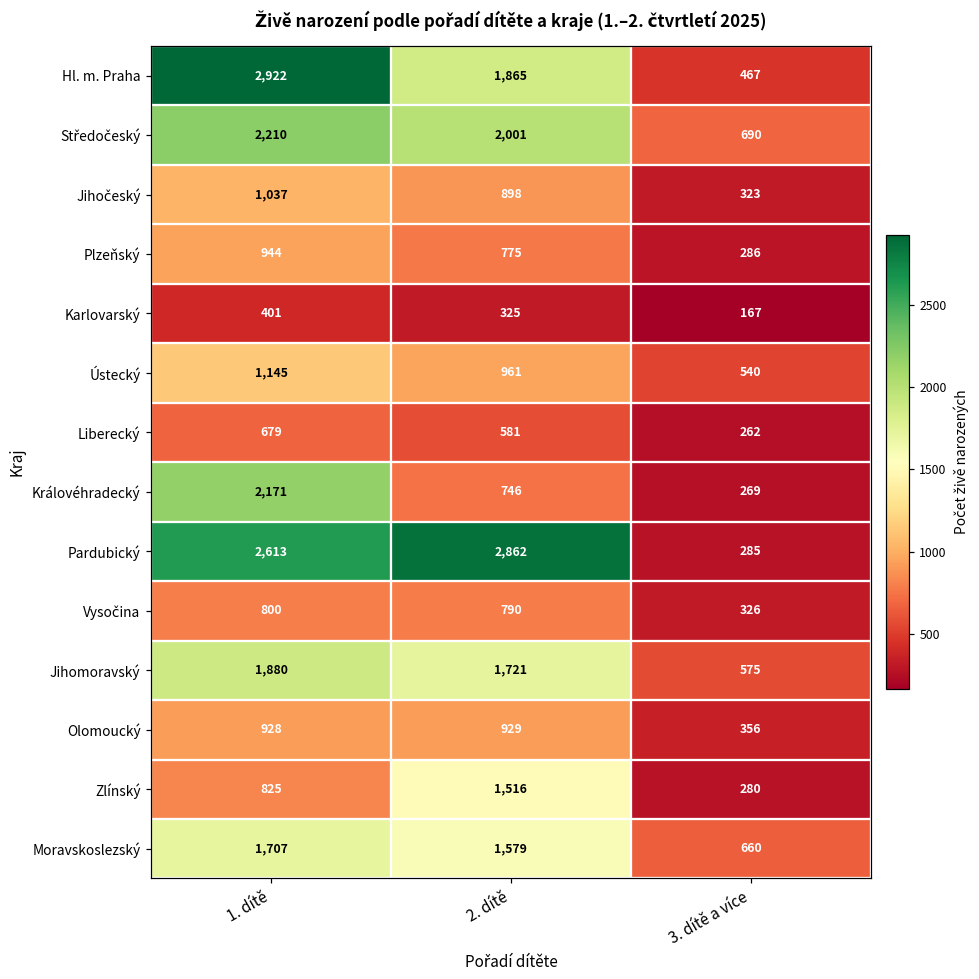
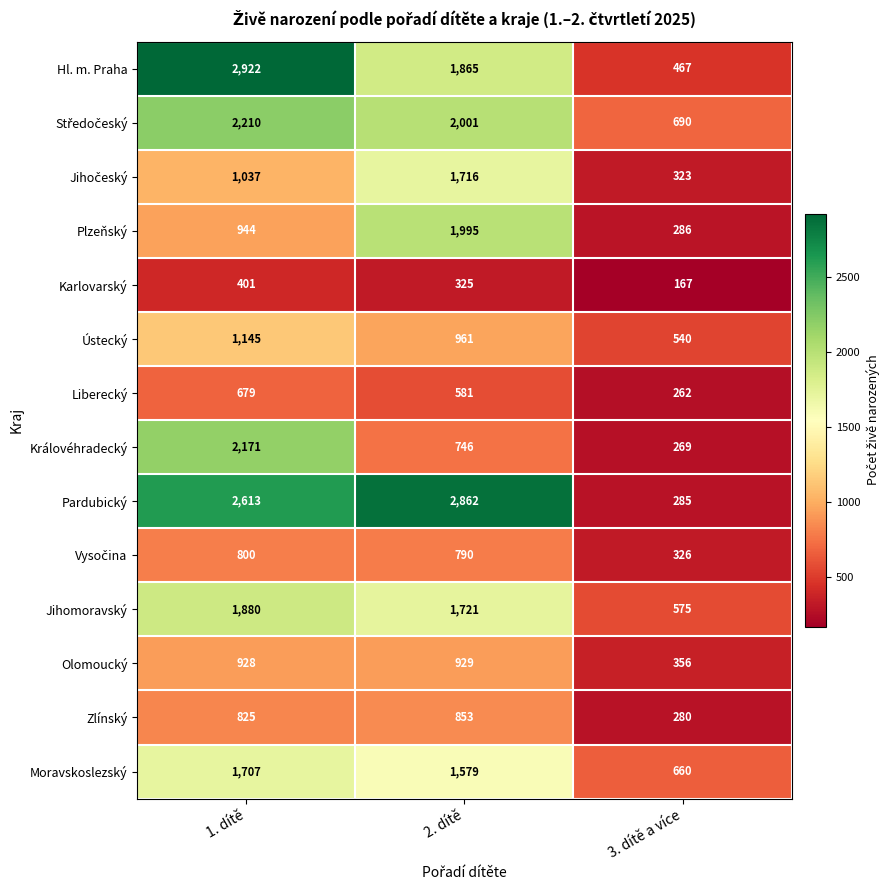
  {
    "Hl. m. Praha": {
      "1. dítě": "2,922",
      "2. dítě": "1,865",
      "3. dítě a více": "467"
    },
    "Středočeský": {
      "1. dítě": "2,210",
      "2. dítě": "2,001",
      "3. dítě a více": "690"
    },
    "Jihočeský": {
      "1. dítě": "1,037",
-     "2. dítě": "898",
+     "2. dítě": "1,716",
      "3. dítě a více": "323"
    },
    "Plzeňský": {
      "1. dítě": "944",
-     "2. dítě": "775",
+     "2. dítě": "1,995",
      "3. dítě a více": "286"
    },
    "Karlovarský": {
      "1. dítě": "401",
      "2. dítě": "325",
      "3. dítě a více": "167"
    },
    "Ústecký": {
      "1. dítě": "1,145",
      "2. dítě": "961",
      "3. dítě a více": "540"
    },
    "Liberecký": {
      "1. dítě": "679",
      "2. dítě": "581",
      "3. dítě a více": "262"
    },
    "Královéhradecký": {
      "1. dítě": "2,171",
      "2. dítě": "746",
      "3. dítě a více": "269"
    },
    "Pardubický": {
      "1. dítě": "2,613",
      "2. dítě": "2,862",
      "3. dítě a více": "285"
    },
    "Vysočina": {
      "1. dítě": "800",
      "2. dítě": "790",
      "3. dítě a více": "326"
    },
    "Jihomoravský": {
      "1. dítě": "1,880",
      "2. dítě": "1,721",
      "3. dítě a více": "575"
    },
    "Olomoucký": {
      "1. dítě": "928",
      "2. dítě": "929",
      "3. dítě a více": "356"
    },
    "Zlínský": {
      "1. dítě": "825",
-     "2. dítě": "1,516",
+     "2. dítě": "853",
      "3. dítě a více": "280"
    },
    "Moravskoslezský": {
      "1. dítě": "1,707",
      "2. dítě": "1,579",
      "3. dítě a více": "660"
    }
  }
